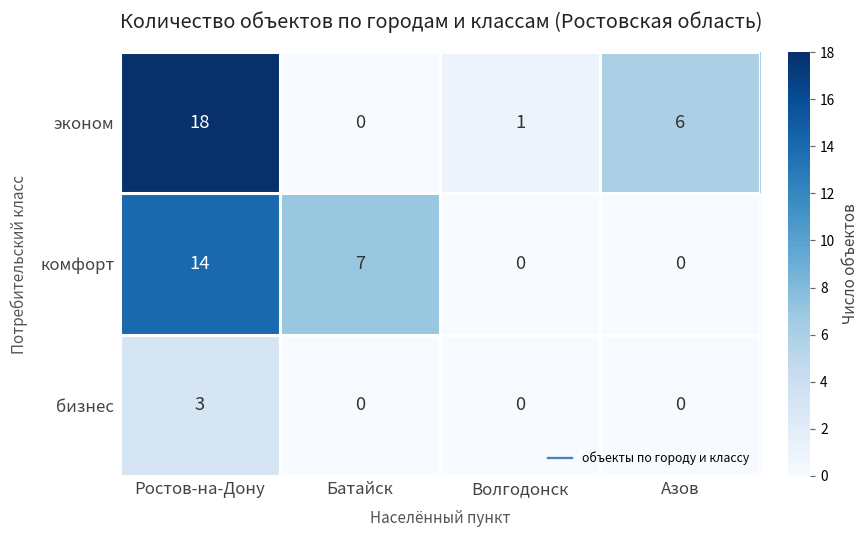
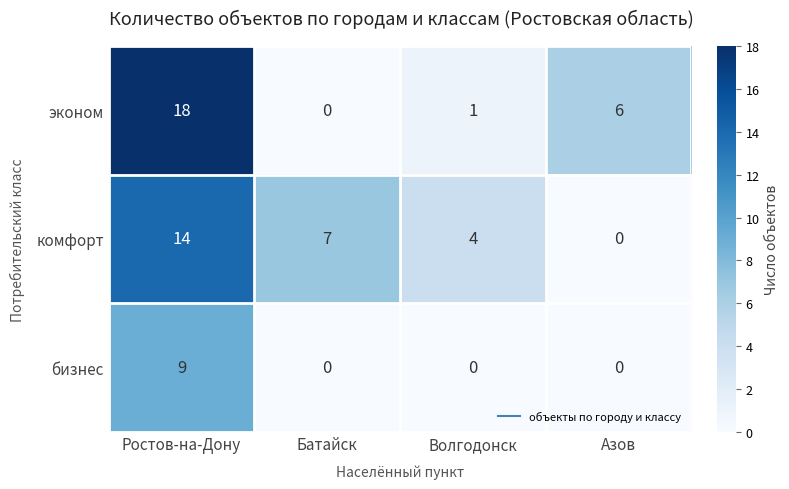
  {
    "эконом": {
      "Ростов-на-Дону": 18,
      "Батайск": 0,
      "Волгодонск": 1,
      "Азов": 6
    },
    "комфорт": {
      "Ростов-на-Дону": 14,
      "Батайск": 7,
-     "Волгодонск": 0,
+     "Волгодонск": 4,
      "Азов": 0
    },
    "бизнес": {
-     "Ростов-на-Дону": 3,
+     "Ростов-на-Дону": 9,
      "Батайск": 0,
      "Волгодонск": 0,
      "Азов": 0
    }
  }
